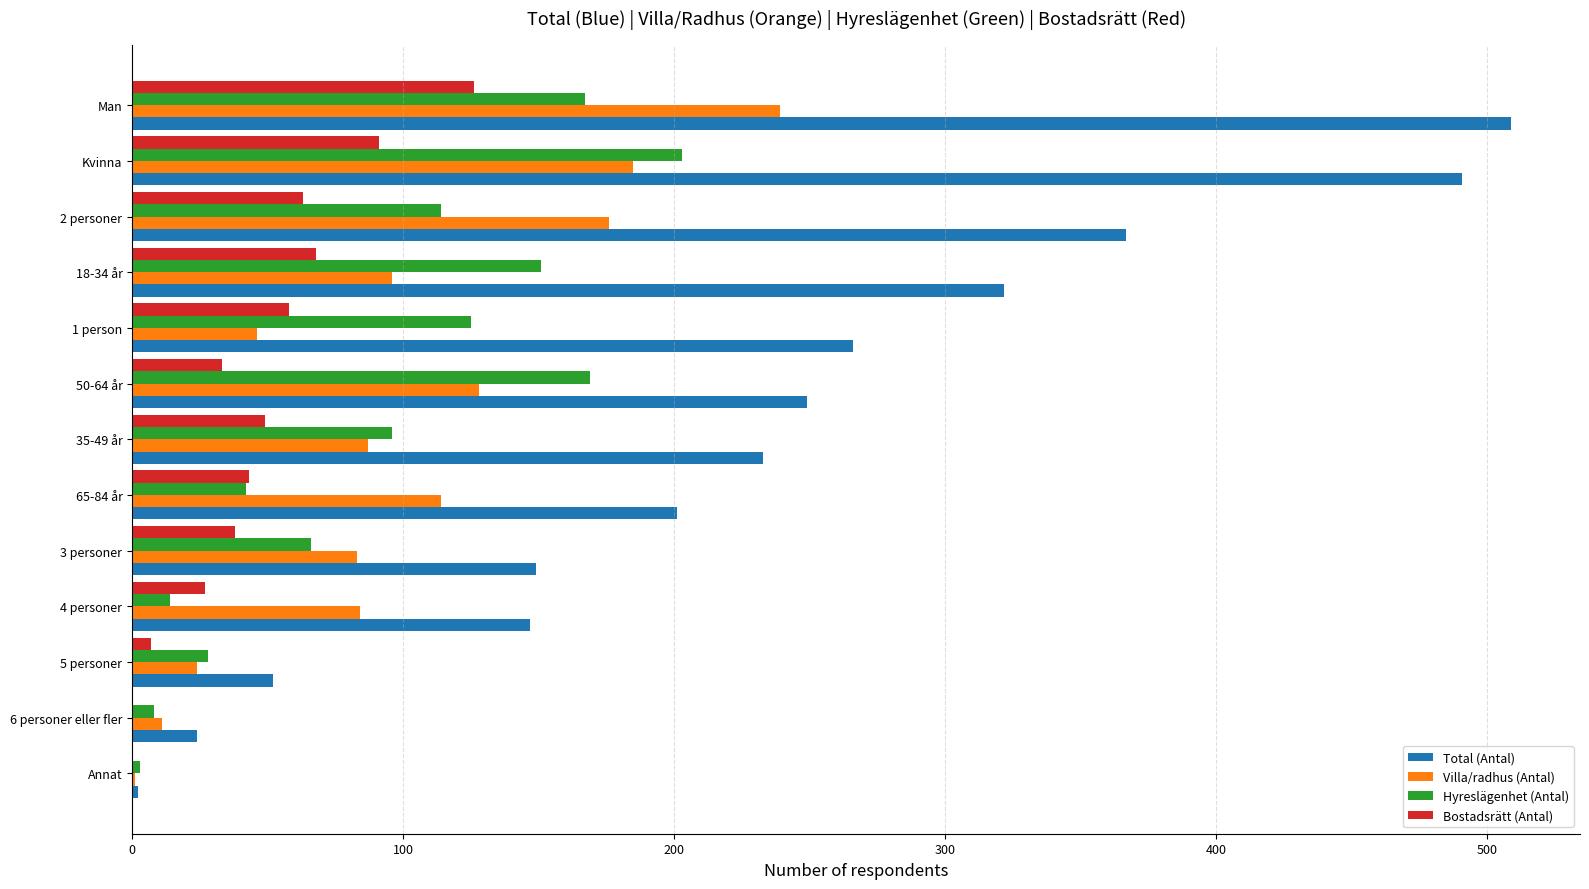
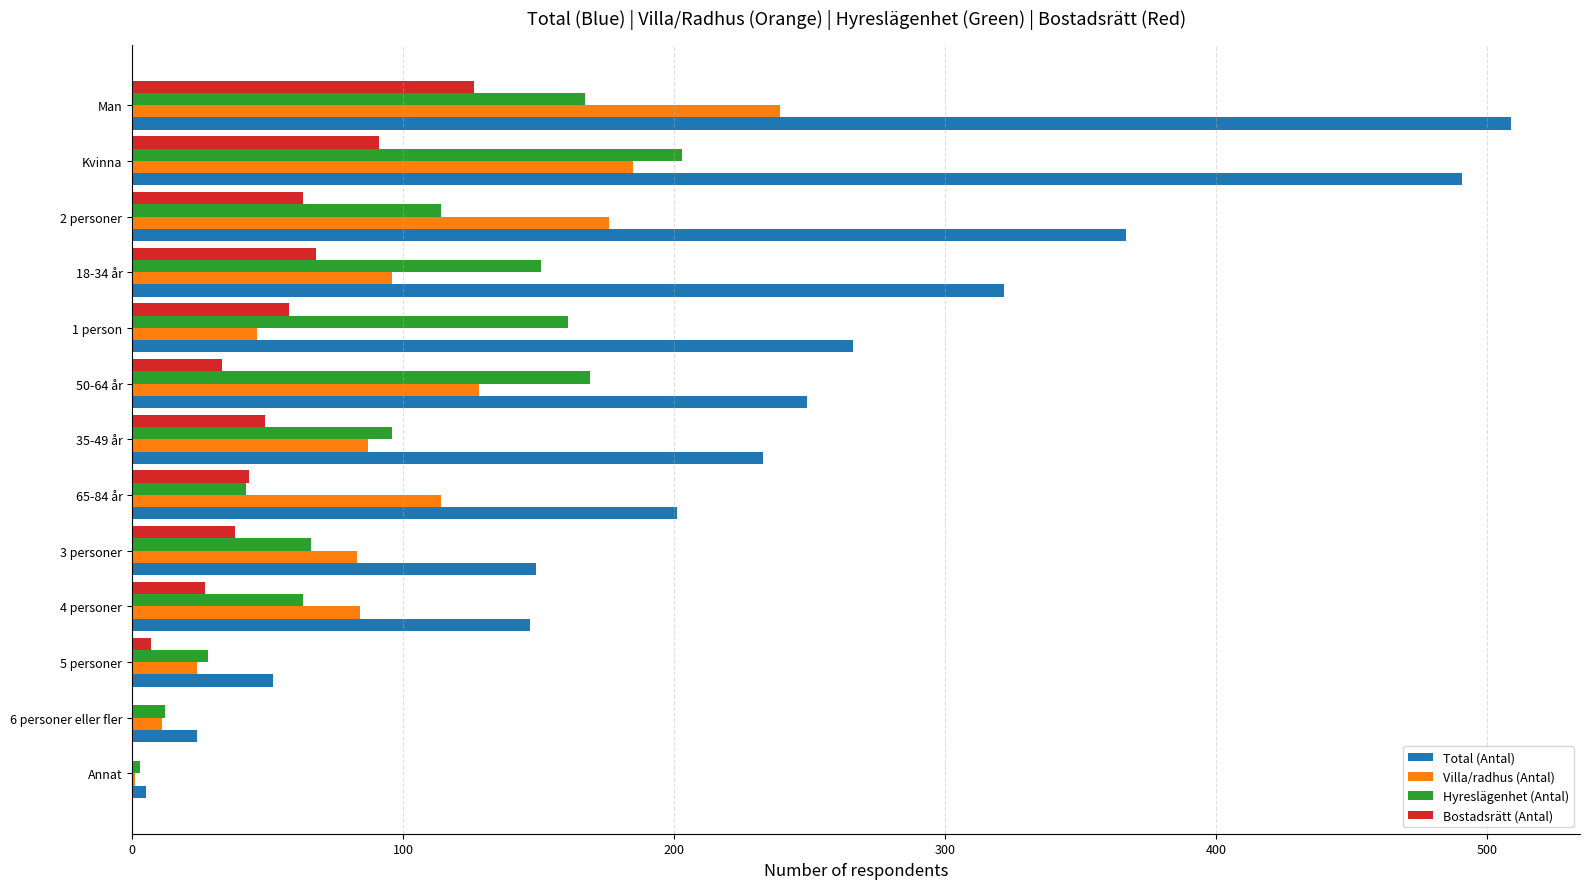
  {
    "Total (Antal)": {
      "Man": 509,
      "Kvinna": 491,
      "2 personer": 367,
      "18-34 år": 322,
      "1 person": 266,
      "50-64 år": 249,
      "35-49 år": 233,
      "65-84 år": 201,
      "3 personer": 149,
      "4 personer": 147,
      "5 personer": 52,
      "6 personer eller fler": 24,
-     "Annat": 2
+     "Annat": 5
    },
    "Villa/radhus (Antal)": {
      "Man": 239,
      "Kvinna": 185,
      "2 personer": 176,
      "18-34 år": 96,
      "1 person": 46,
      "50-64 år": 128,
      "35-49 år": 87,
      "65-84 år": 114,
      "3 personer": 83,
      "4 personer": 84,
      "5 personer": 24,
      "6 personer eller fler": 11,
      "Annat": 1
    },
    "Hyreslägenhet (Antal)": {
      "Man": 167,
      "Kvinna": 203,
      "2 personer": 114,
      "18-34 år": 151,
-     "1 person": 125,
+     "1 person": 161,
      "50-64 år": 169,
      "35-49 år": 96,
      "65-84 år": 42,
      "3 personer": 66,
-     "4 personer": 14,
+     "4 personer": 63,
      "5 personer": 28,
-     "6 personer eller fler": 8,
+     "6 personer eller fler": 12,
      "Annat": 3
    },
    "Bostadsrätt (Antal)": {
      "Man": 126,
      "Kvinna": 91,
      "2 personer": 63,
      "18-34 år": 68,
      "1 person": 58,
      "50-64 år": 33,
      "35-49 år": 49,
      "65-84 år": 43,
      "3 personer": 38,
      "4 personer": 27,
      "5 personer": 7,
      "6 personer eller fler": 0,
      "Annat": 0
    }
  }
